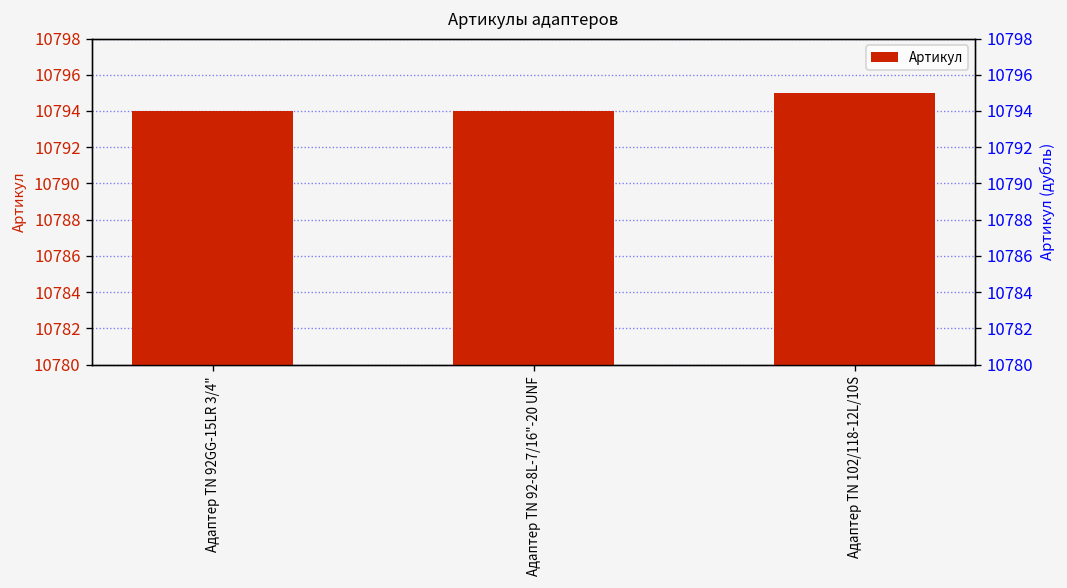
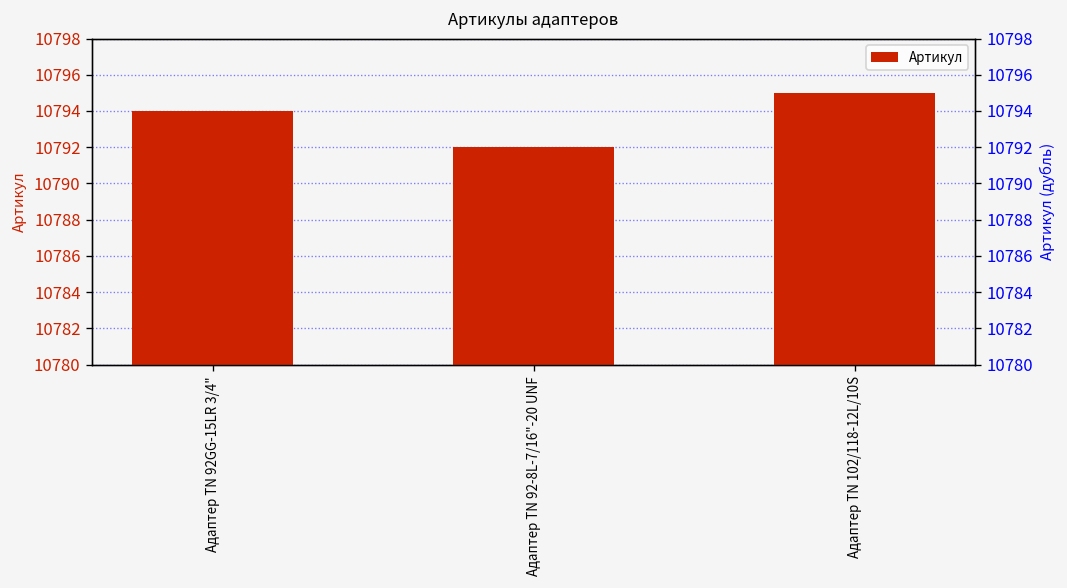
  {
    "Адаптер TN 92GG-15LR 3/4\"": 10794,
-   "Адаптер TN 92-8L-7/16\"-20 UNF": 10794,
+   "Адаптер TN 92-8L-7/16\"-20 UNF": 10792,
    "Адаптер ТN 102/118-12L/10S": 10795
  }
